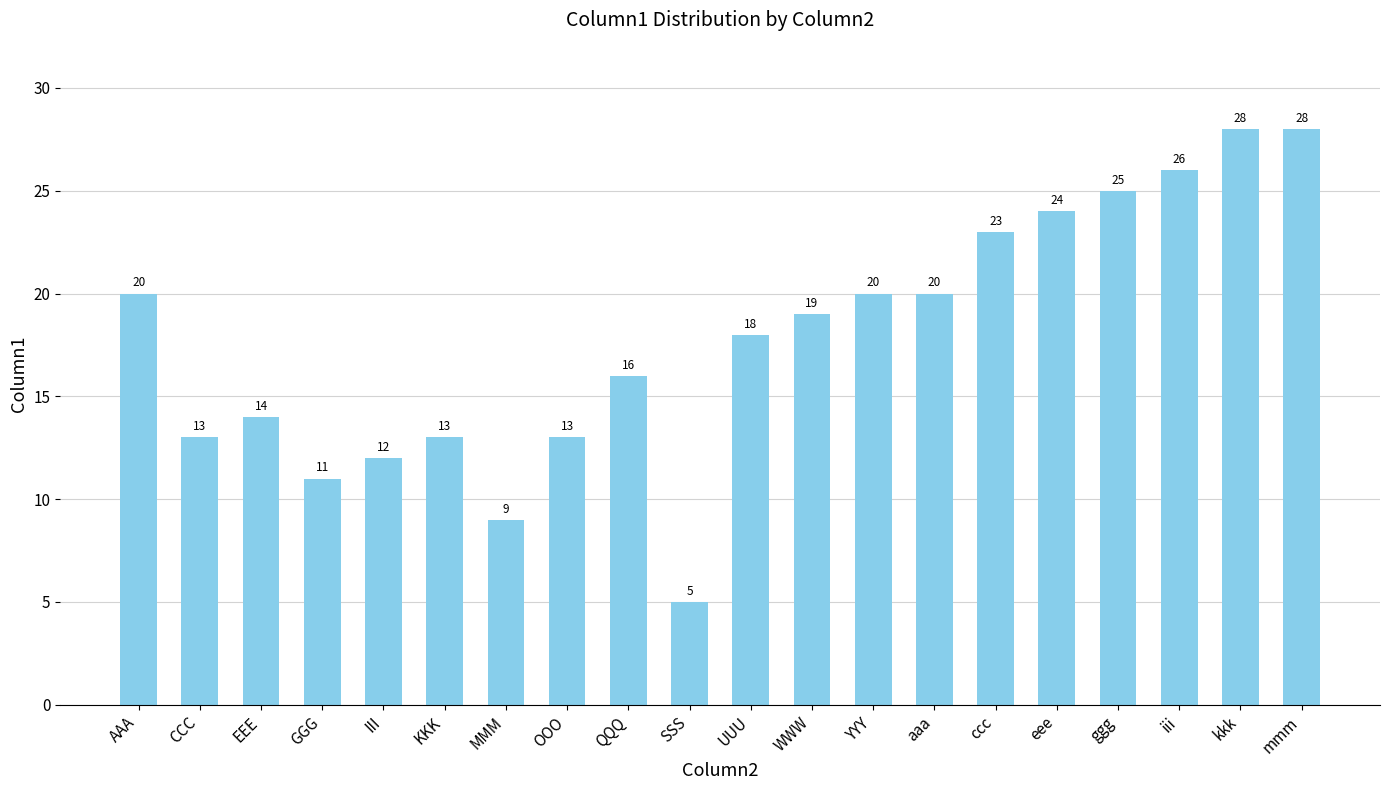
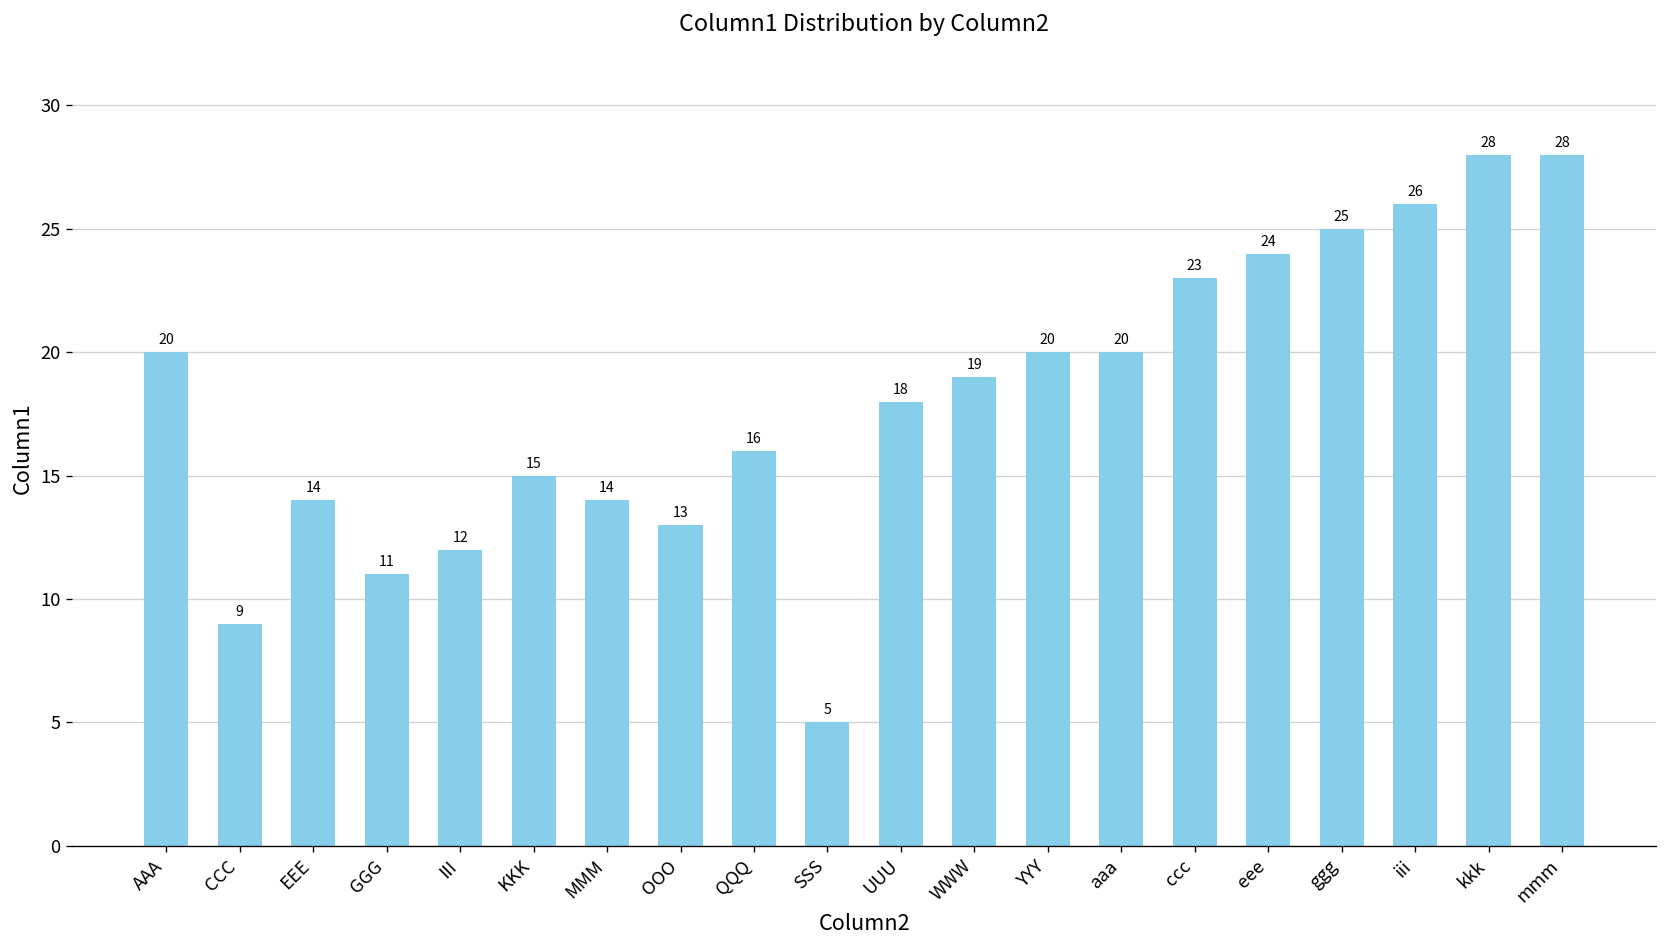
  {
    "AAA": 20,
-   "CCC": 13,
+   "CCC": 9,
    "EEE": 14,
    "GGG": 11,
    "III": 12,
-   "KKK": 13,
-   "MMM": 9,
+   "KKK": 15,
+   "MMM": 14,
    "OOO": 13,
    "QQQ": 16,
    "SSS": 5,
    "UUU": 18,
    "WWW": 19,
    "YYY": 20,
    "aaa": 20,
    "ccc": 23,
    "eee": 24,
    "ggg": 25,
    "iii": 26,
    "kkk": 28,
    "mmm": 28
  }
